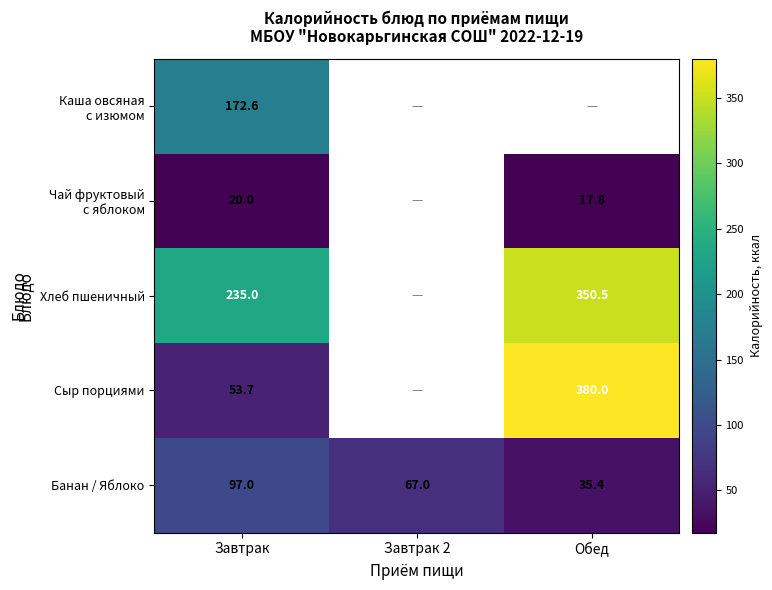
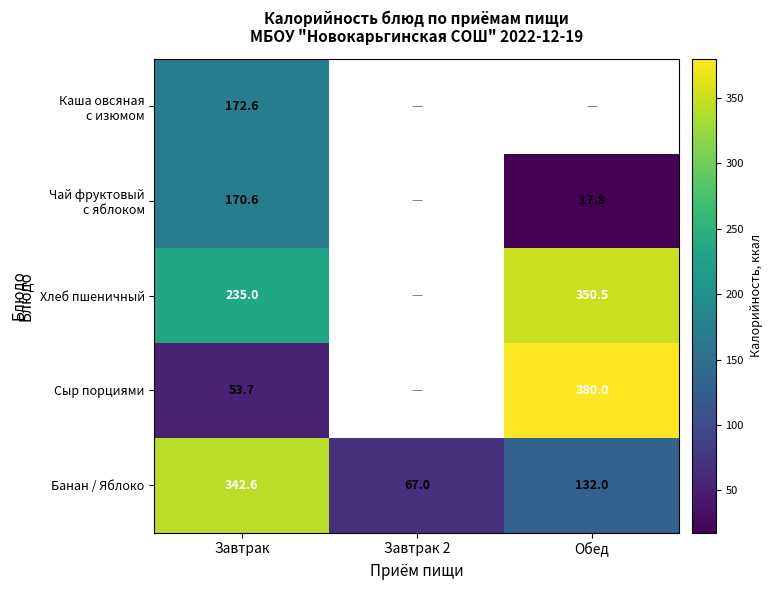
  {
    "Каша овсяная с изюмом": {
      "Завтрак": 172.6
    },
    "Чай фруктовый с яблоком": {
-     "Завтрак": 20.0,
+     "Завтрак": 170.6,
      "Обед": 17.8
    },
    "Хлеб пшеничный": {
      "Завтрак": 235.0,
      "Обед": 350.5
    },
    "Сыр порциями": {
      "Завтрак": 53.7,
      "Обед": 380.0
    },
    "Банан / Яблоко": {
-     "Завтрак": 97.0,
+     "Завтрак": 342.6,
      "Завтрак 2": 67.0,
-     "Обед": 35.4
+     "Обед": 132.0
    }
  }
